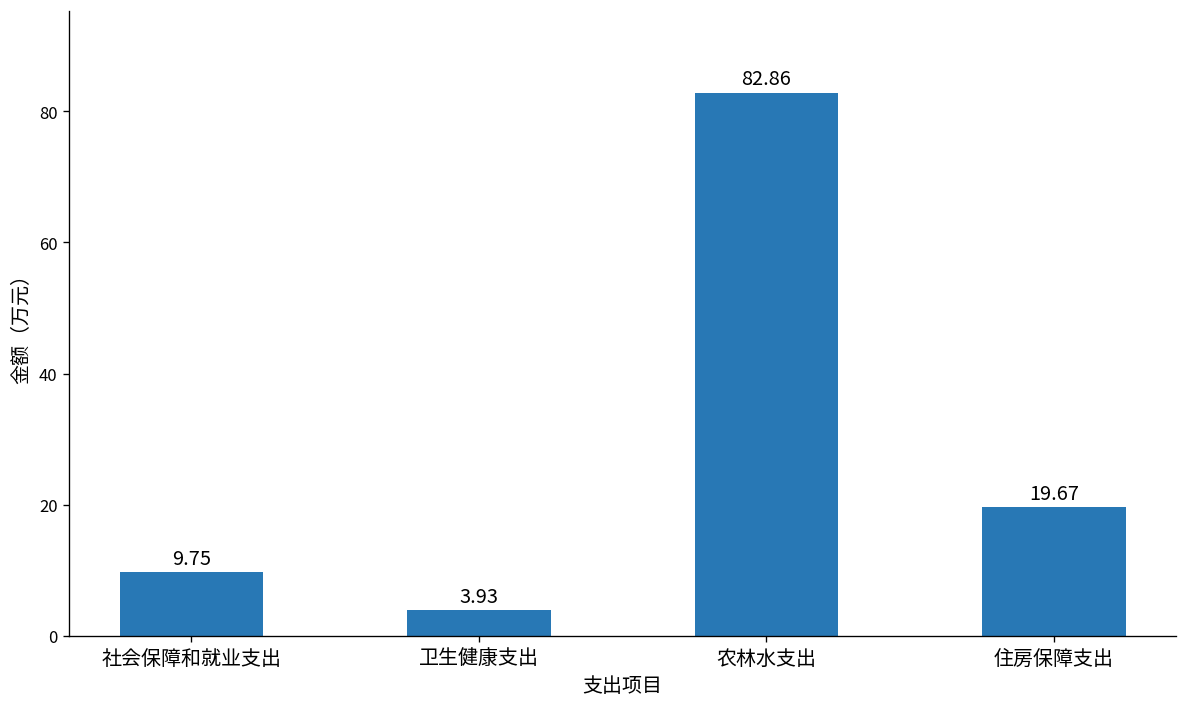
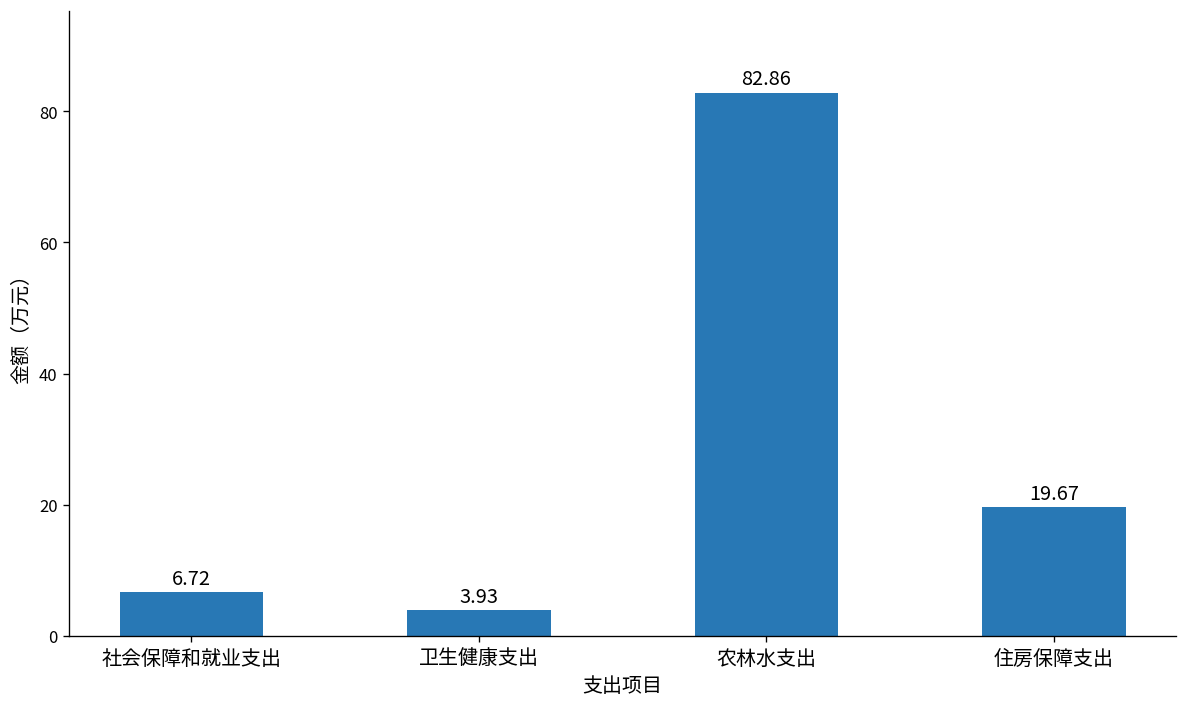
  {
-   "社会保障和就业支出": 9.75,
+   "社会保障和就业支出": 6.72,
    "卫生健康支出": 3.93,
    "农林水支出": 82.86,
    "住房保障支出": 19.67
  }
